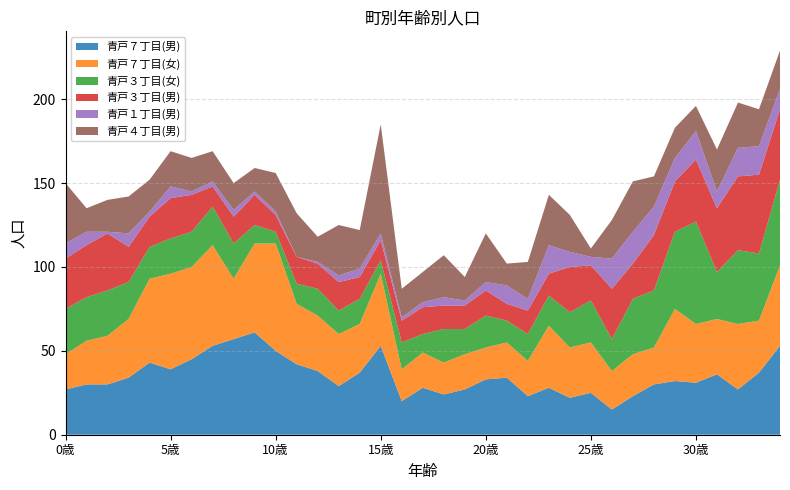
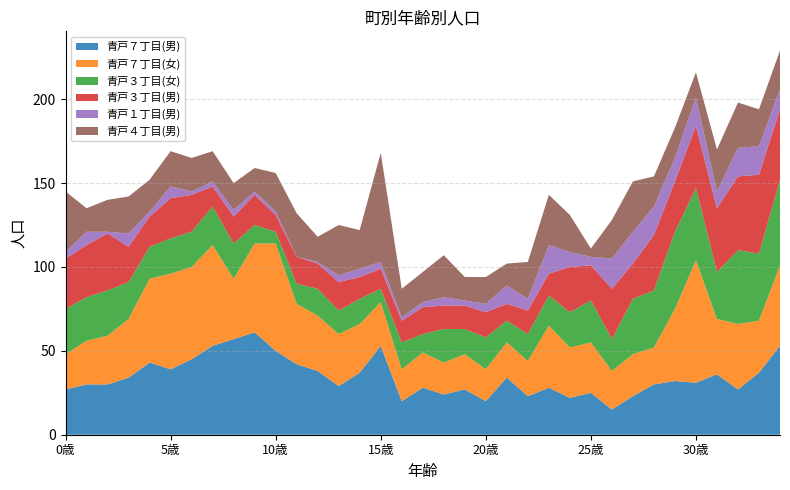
  {
    "青戸７丁目(男)": {
      "0歳": 27,
      "5歳": 39,
      "10歳": 50,
      "15歳": 53,
-     "20歳": 33,
+     "20歳": 20,
      "25歳": 25,
      "30歳": 31
    },
    "青戸７丁目(女)": {
      "0歳": 21,
      "5歳": 57,
      "10歳": 64,
-     "15歳": 43,
+     "15歳": 26,
      "20歳": 19,
      "25歳": 30,
-     "30歳": 35
+     "30歳": 73
    },
    "青戸３丁目(女)": {
      "0歳": 27,
      "5歳": 21,
      "10歳": 7,
      "15歳": 8,
      "20歳": 19,
      "25歳": 25,
-     "30歳": 61
+     "30歳": 43
    },
    "青戸３丁目(男)": {
      "0歳": 30,
      "5歳": 24,
      "10歳": 10,
      "15歳": 12,
      "20歳": 15,
      "25歳": 21,
      "30歳": 37
    },
    "青戸１丁目(男)": {
-     "0歳": 9,
+     "0歳": 4,
      "5歳": 7,
      "10歳": 2,
      "15歳": 4,
      "20歳": 5,
      "25歳": 5,
      "30歳": 17
    },
    "青戸４丁目(男)": {
      "0歳": 36,
      "5歳": 21,
      "10歳": 23,
      "15歳": 65,
-     "20歳": 29,
+     "20歳": 16,
      "25歳": 5,
      "30歳": 15
    }
  }
